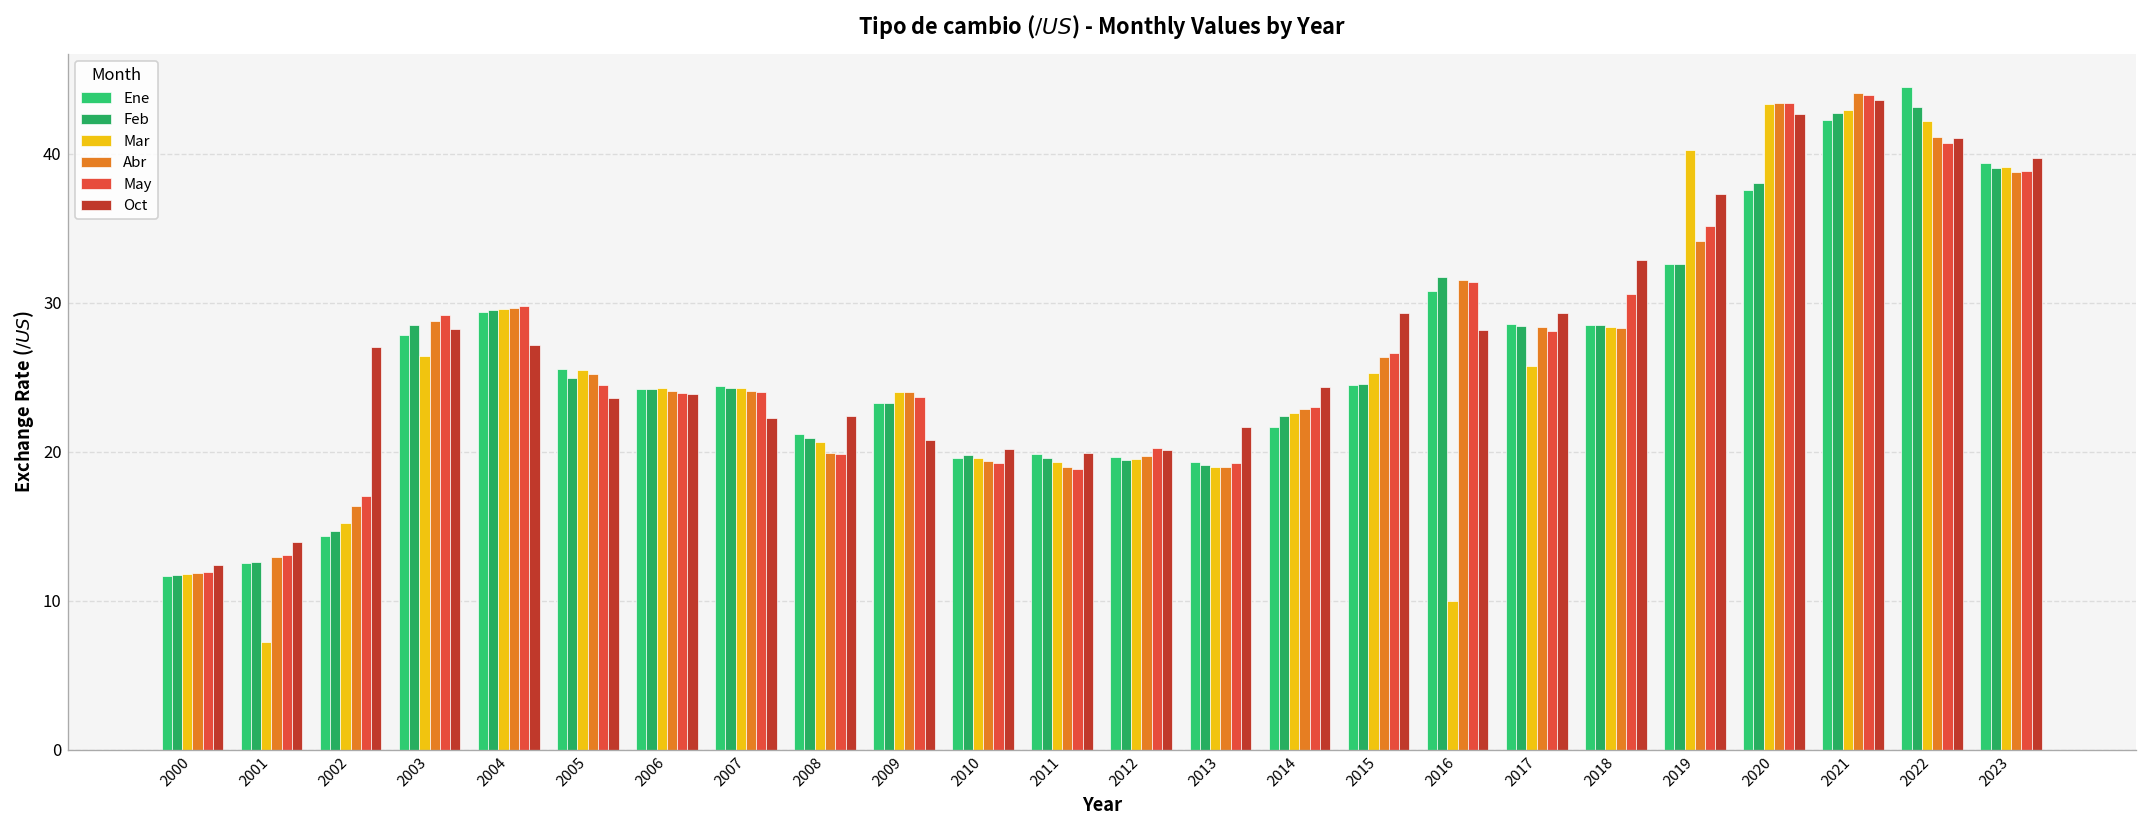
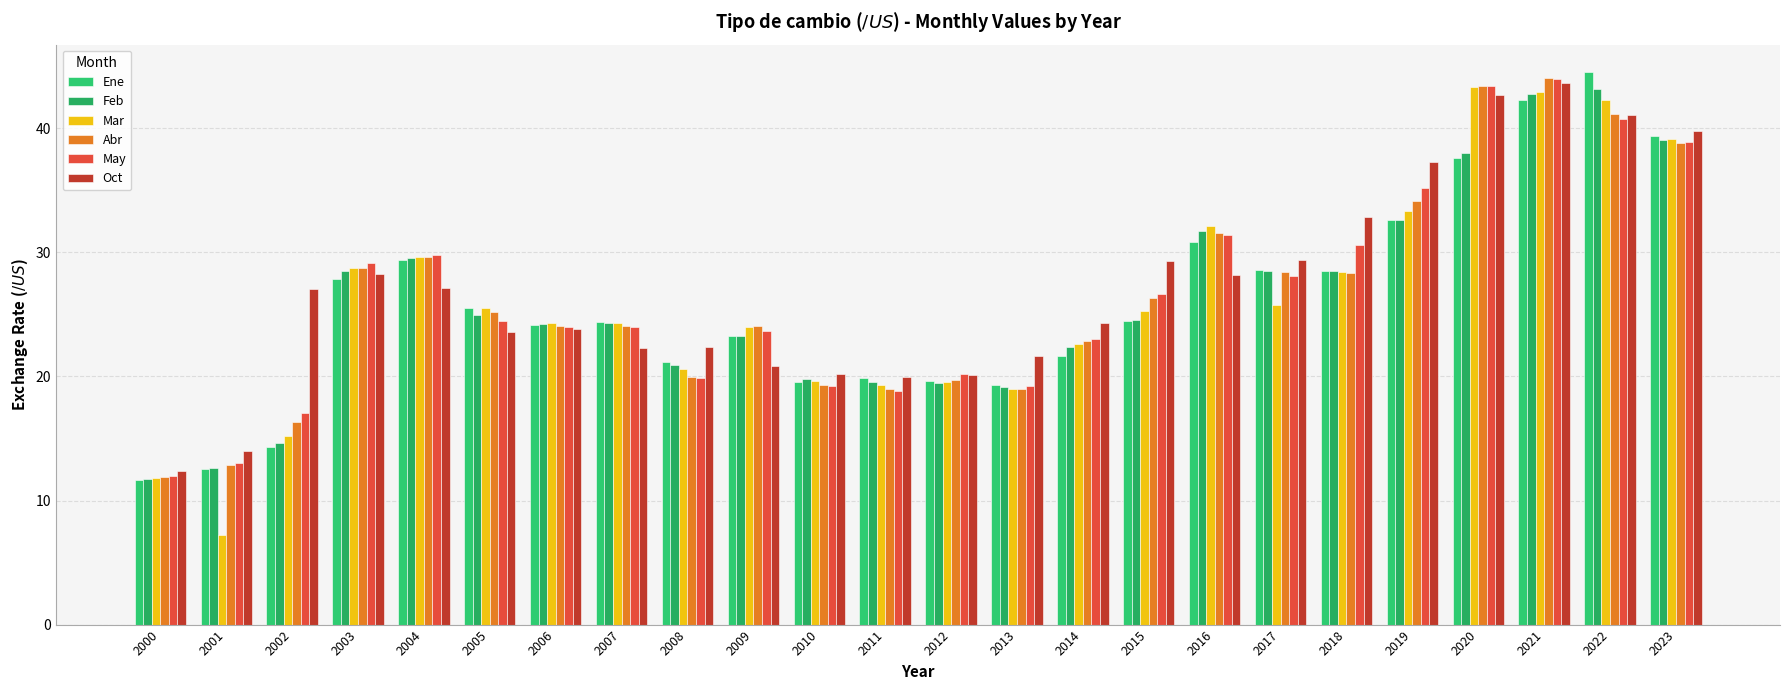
  {
    "Mar": {
      "2000": 11.8,
      "2001": 7.2,
      "2002": 15.2,
-     "2003": 26.4,
+     "2003": 28.7,
      "2004": 29.6,
      "2005": 25.5,
      "2006": 24.3,
      "2007": 24.3,
      "2008": 20.6,
      "2009": 24.0,
      "2010": 19.6,
      "2011": 19.3,
      "2012": 19.5,
      "2013": 19.0,
      "2014": 22.6,
      "2015": 25.3,
-     "2016": 10.0,
+     "2016": 32.2,
      "2017": 25.7,
      "2018": 28.4,
-     "2019": 40.3,
+     "2019": 33.3,
      "2020": 43.3,
      "2021": 43.0,
      "2022": 42.2,
      "2023": 39.1
    }
  }
